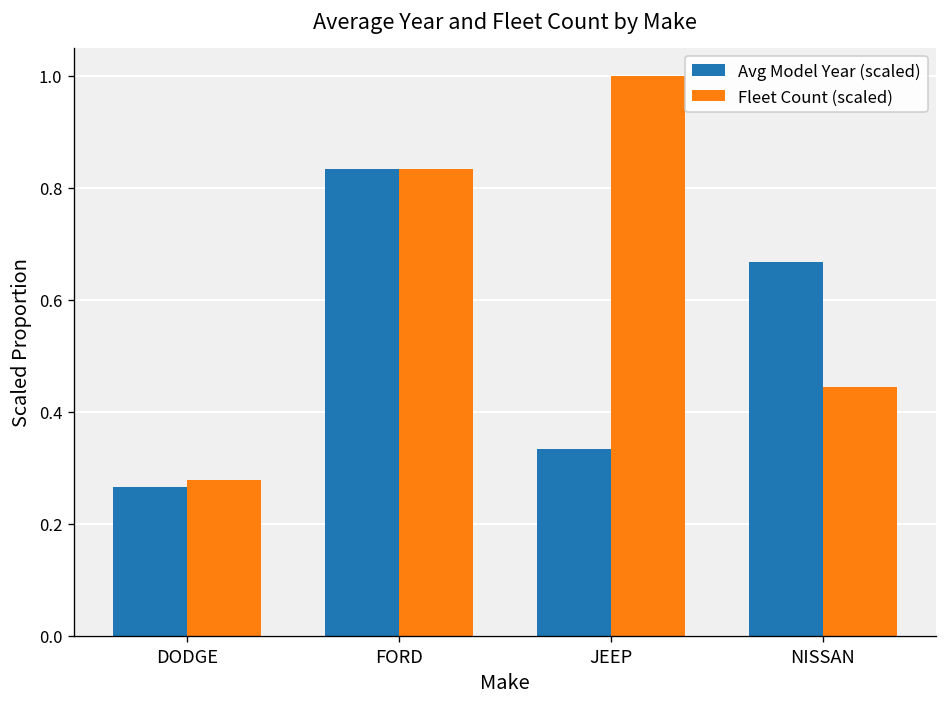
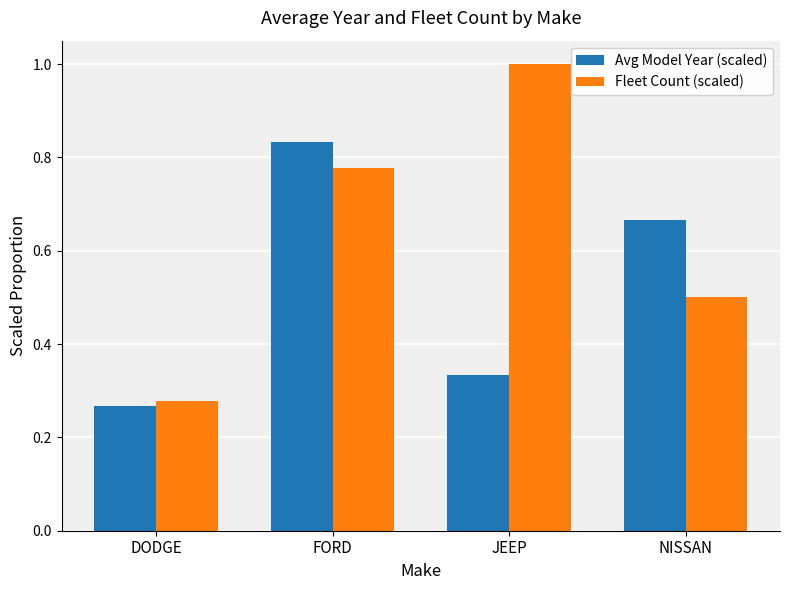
  {
    "Avg Model Year (scaled)": {
      "DODGE": 0.27,
      "FORD": 0.83,
      "JEEP": 0.33,
      "NISSAN": 0.67
    },
    "Fleet Count (scaled)": {
      "DODGE": 0.28,
-     "FORD": 0.83,
+     "FORD": 0.78,
      "JEEP": 1.00,
-     "NISSAN": 0.44
+     "NISSAN": 0.50
    }
  }
